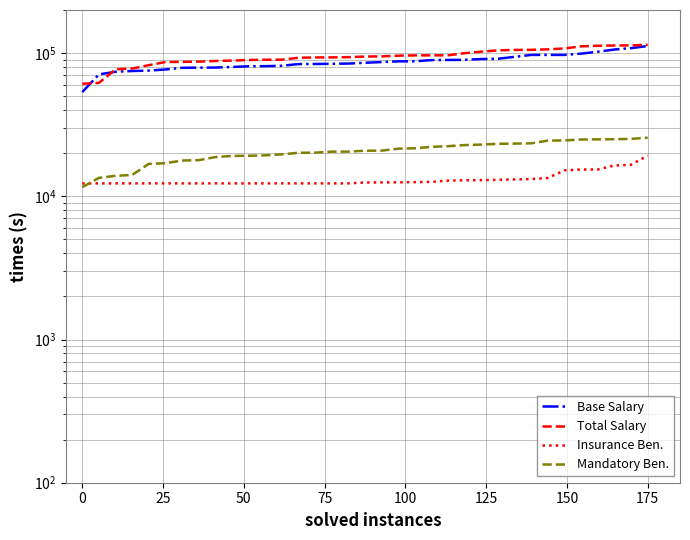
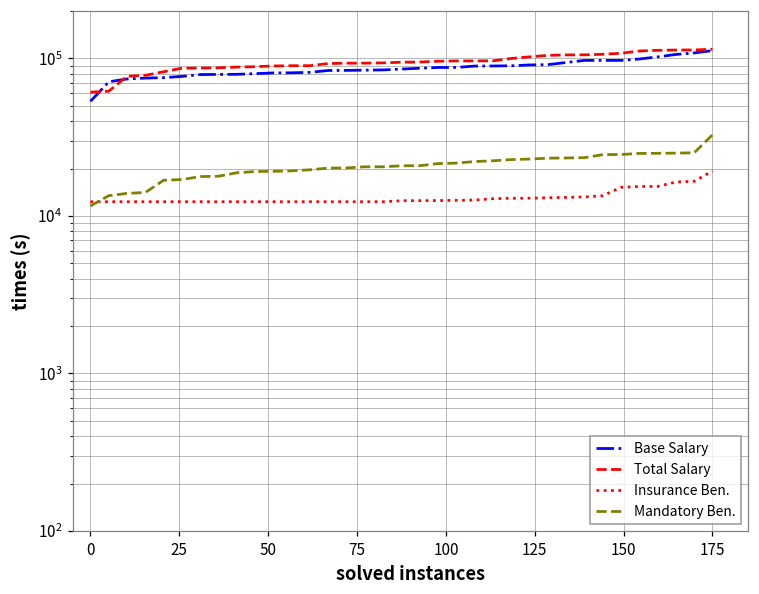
  {
    "Base Salary": {
      "0": 53000
    },
    "Mandatory Ben.": {
      "0": 12000,
-     "175": 26000
+     "175": 33000
    }
  }
